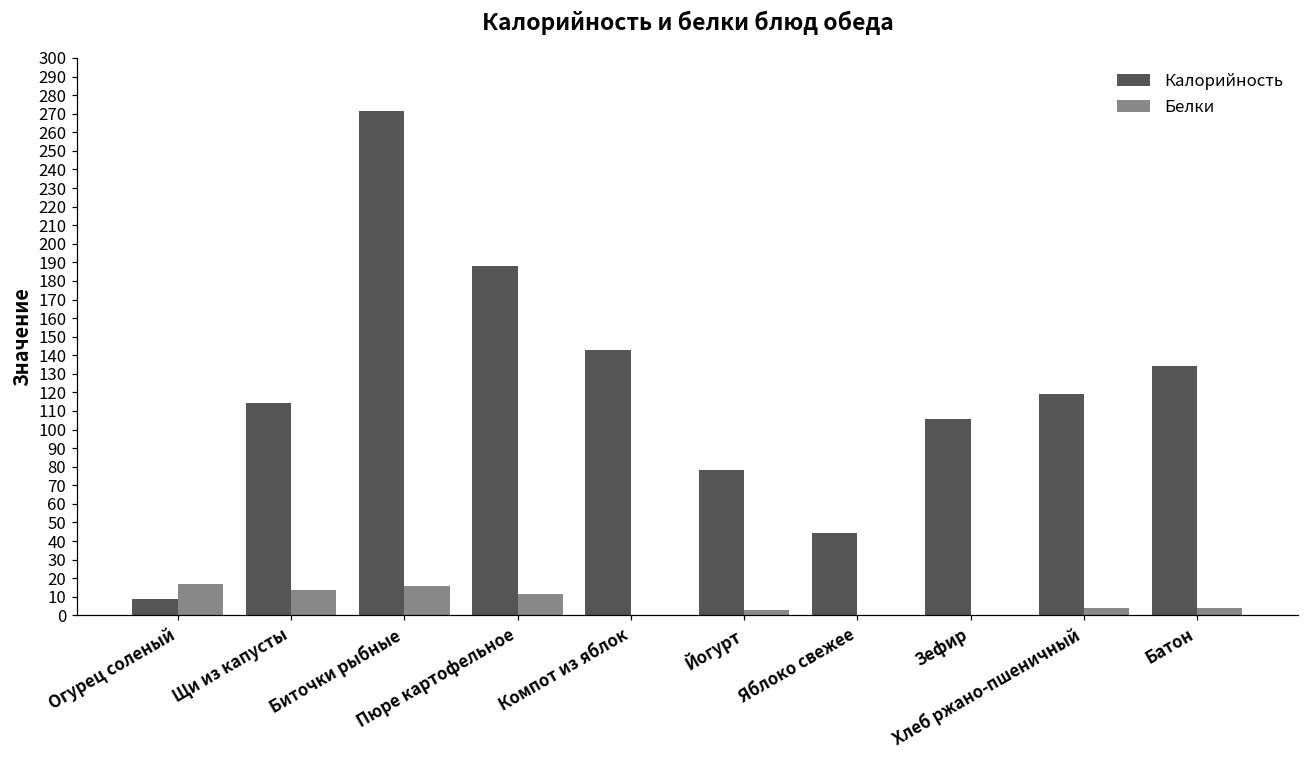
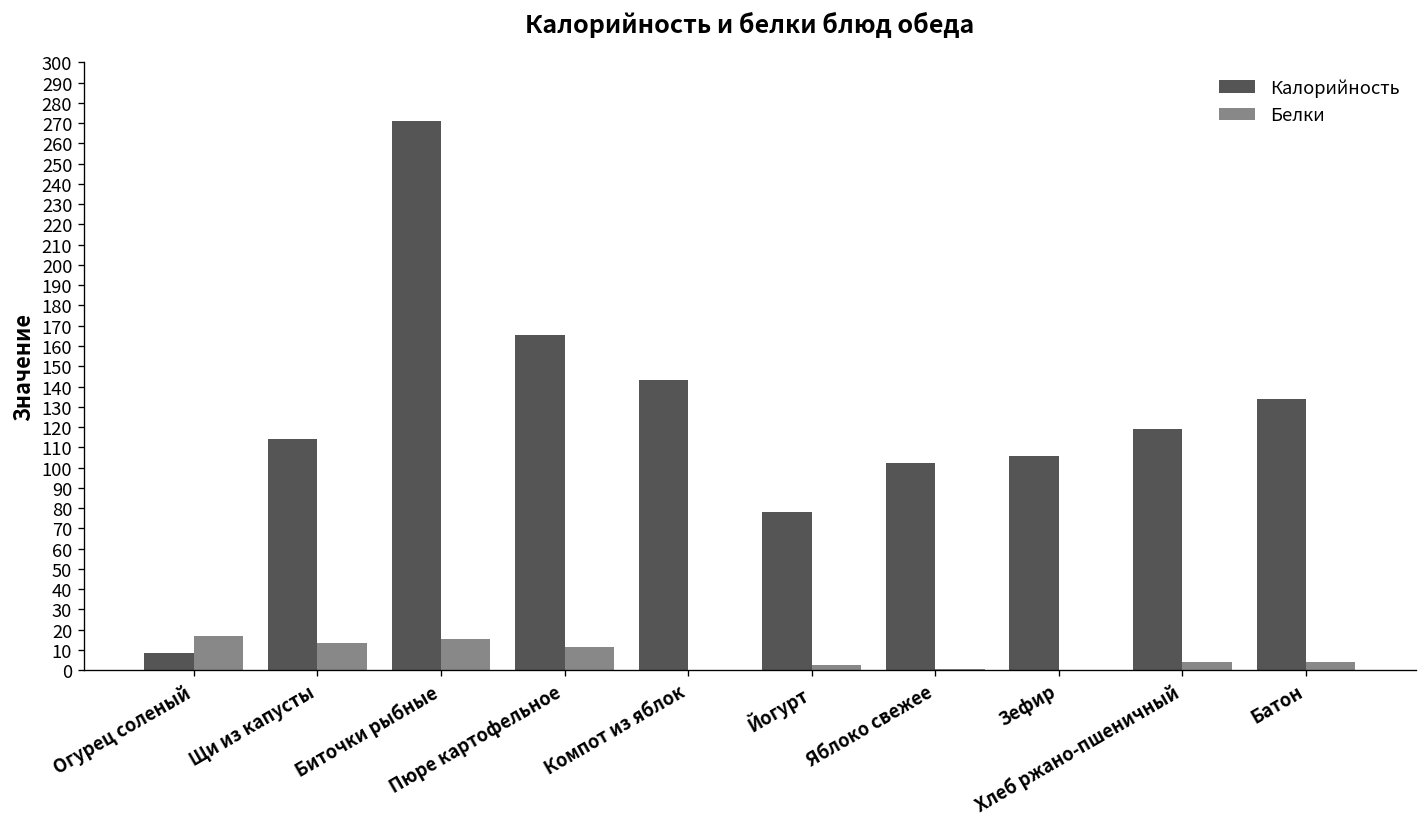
  {
    "Калорийность": {
      "Огурец соленый": 9,
      "Щи из капусты": 114,
      "Биточки рыбные": 271,
-     "Пюре картофельное": 188,
+     "Пюре картофельное": 166,
      "Компот из яблок": 143,
      "Йогурт": 78,
-     "Яблоко свежее": 44,
+     "Яблоко свежее": 102,
      "Зефир": 106,
      "Хлеб ржано-пшеничный": 119,
      "Батон": 134
    },
    "Белки": {
      "Огурец соленый": 17,
      "Щи из капусты": 14,
      "Биточки рыбные": 16,
      "Пюре картофельное": 11,
      "Йогурт": 3,
      "Хлеб ржано-пшеничный": 4,
      "Батон": 4
    }
  }
